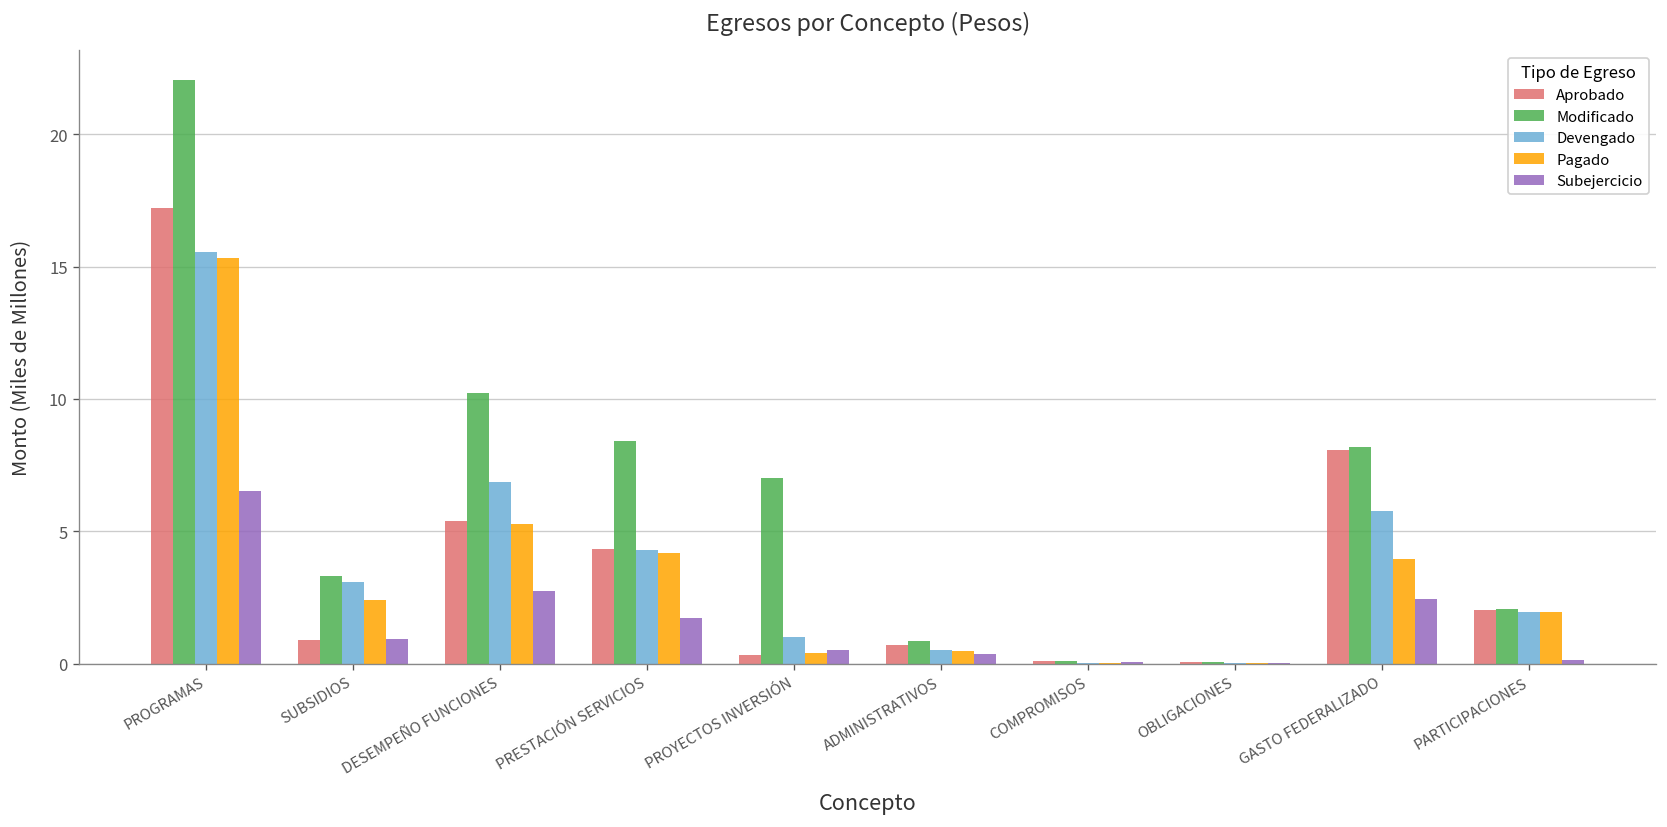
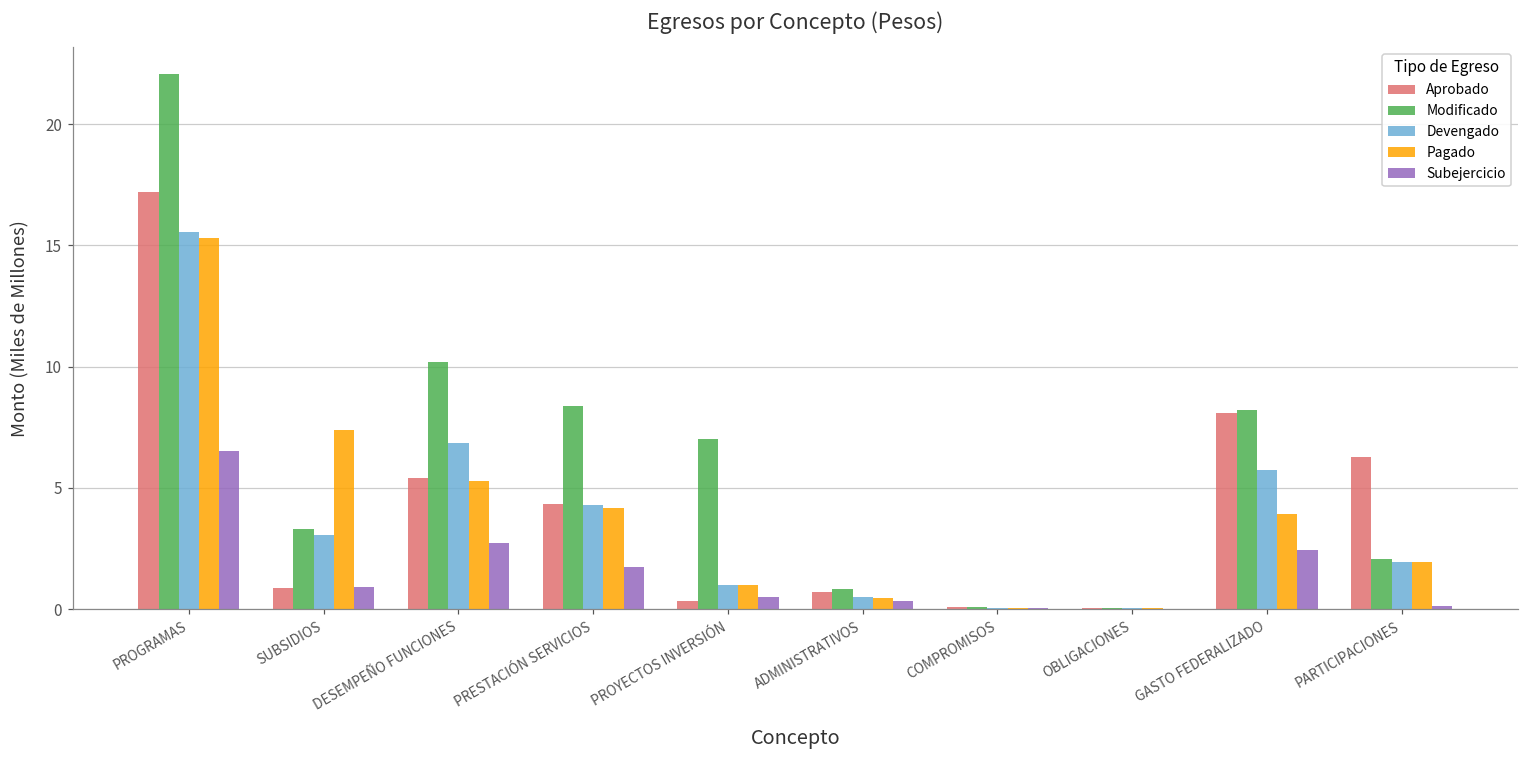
  {
    "Aprobado": {
      "PROGRAMAS": 17.2,
      "SUBSIDIOS": 0.9,
      "DESEMPEÑO FUNCIONES": 5.4,
      "PRESTACIÓN SERVICIOS": 4.3,
      "PROYECTOS INVERSIÓN": 0.3,
      "ADMINISTRATIVOS": 0.7,
      "GASTO FEDERALIZADO": 8.1,
-     "PARTICIPACIONES": 2.0
+     "PARTICIPACIONES": 6.3
    },
    "Modificado": {
      "PROGRAMAS": 22.1,
      "SUBSIDIOS": 3.3,
      "DESEMPEÑO FUNCIONES": 10.2,
      "PRESTACIÓN SERVICIOS": 8.4,
      "PROYECTOS INVERSIÓN": 7.0,
      "ADMINISTRATIVOS": 0.8,
      "GASTO FEDERALIZADO": 8.2,
      "PARTICIPACIONES": 2.1
    },
    "Devengado": {
      "PROGRAMAS": 15.6,
      "SUBSIDIOS": 3.1,
      "DESEMPEÑO FUNCIONES": 6.8,
      "PRESTACIÓN SERVICIOS": 4.3,
      "PROYECTOS INVERSIÓN": 1.0,
      "ADMINISTRATIVOS": 0.5,
      "GASTO FEDERALIZADO": 5.8,
      "PARTICIPACIONES": 1.9
    },
    "Pagado": {
      "PROGRAMAS": 15.3,
-     "SUBSIDIOS": 2.4,
+     "SUBSIDIOS": 7.4,
      "DESEMPEÑO FUNCIONES": 5.3,
      "PRESTACIÓN SERVICIOS": 4.2,
-     "PROYECTOS INVERSIÓN": 0.4,
+     "PROYECTOS INVERSIÓN": 1.0,
      "ADMINISTRATIVOS": 0.5,
      "GASTO FEDERALIZADO": 3.9,
      "PARTICIPACIONES": 1.9
    },
    "Subejercicio": {
      "PROGRAMAS": 6.5,
      "SUBSIDIOS": 0.9,
      "DESEMPEÑO FUNCIONES": 2.7,
      "PRESTACIÓN SERVICIOS": 1.7,
      "PROYECTOS INVERSIÓN": 0.5,
      "ADMINISTRATIVOS": 0.3,
      "GASTO FEDERALIZADO": 2.4,
      "PARTICIPACIONES": 0.1
    }
  }
